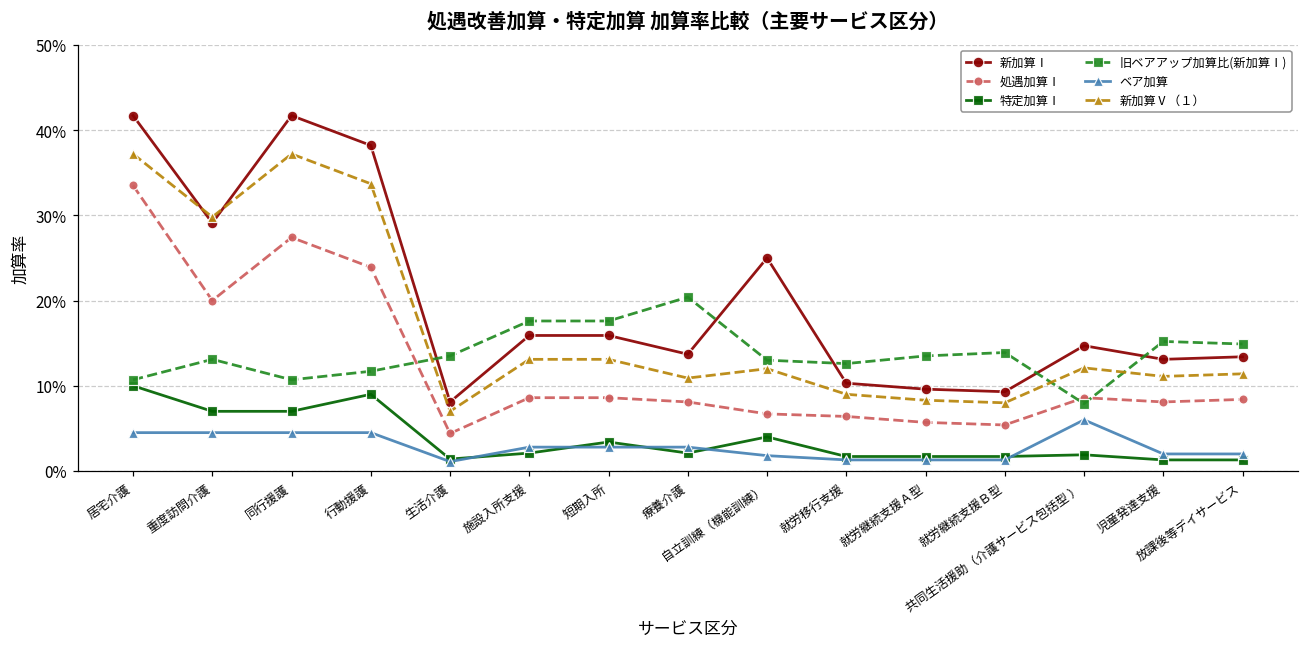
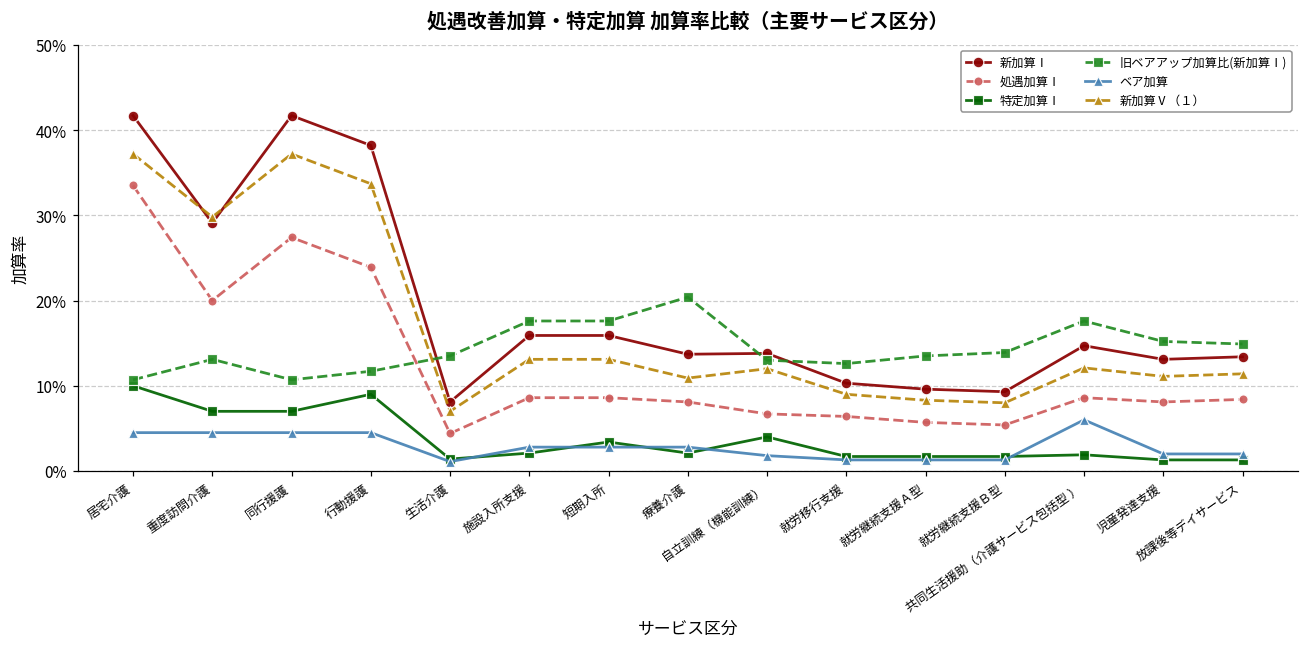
  {
    "新加算Ⅰ": {
      "居宅介護": "42%",
      "重度訪問介護": "29%",
      "同行援護": "42%",
      "行動援護": "38%",
      "生活介護": "8%",
      "施設入所支援": "16%",
      "短期入所": "16%",
      "療養介護": "14%",
-     "自立訓練（機能訓練）": "25%",
+     "自立訓練（機能訓練）": "14%",
      "就労移行支援": "10%",
      "就労継続支援Ａ型": "10%",
      "就労継続支援Ｂ型": "9%",
      "共同生活援助（介護サービス包括型 ）": "15%",
      "児童発達支援": "13%",
      "放課後等デイサービス": "13%"
    },
    "処遇加算Ⅰ": {
      "居宅介護": "34%",
      "重度訪問介護": "20%",
      "同行援護": "27%",
      "行動援護": "24%",
      "生活介護": "4%",
      "施設入所支援": "9%",
      "短期入所": "9%",
      "療養介護": "8%",
      "自立訓練（機能訓練）": "7%",
      "就労移行支援": "6%",
      "就労継続支援Ａ型": "6%",
      "就労継続支援Ｂ型": "5%",
      "共同生活援助（介護サービス包括型 ）": "9%",
      "児童発達支援": "8%",
      "放課後等デイサービス": "8%"
    },
    "特定加算Ⅰ": {
      "居宅介護": "10%",
      "重度訪問介護": "7%",
      "同行援護": "7%",
      "行動援護": "9%",
      "施設入所支援": "2%",
      "短期入所": "3%",
      "療養介護": "2%",
      "自立訓練（機能訓練）": "4%",
      "就労移行支援": "2%",
      "就労継続支援Ａ型": "2%",
      "就労継続支援Ｂ型": "2%",
      "共同生活援助（介護サービス包括型 ）": "2%",
      "児童発達支援": "1%",
      "放課後等デイサービス": "1%"
    },
    "旧ベアアップ加算比(新加算Ⅰ)": {
      "居宅介護": "11%",
      "重度訪問介護": "13%",
      "同行援護": "11%",
      "行動援護": "12%",
      "生活介護": "14%",
      "施設入所支援": "18%",
      "短期入所": "18%",
      "療養介護": "20%",
      "自立訓練（機能訓練）": "13%",
      "就労移行支援": "13%",
      "就労継続支援Ａ型": "14%",
      "就労継続支援Ｂ型": "14%",
-     "共同生活援助（介護サービス包括型 ）": "8%",
+     "共同生活援助（介護サービス包括型 ）": "18%",
      "児童発達支援": "15%",
      "放課後等デイサービス": "15%"
    },
    "ベア加算": {
      "居宅介護": "5%",
      "重度訪問介護": "5%",
      "同行援護": "5%",
      "行動援護": "5%",
      "施設入所支援": "3%",
      "短期入所": "3%",
      "療養介護": "3%",
      "自立訓練（機能訓練）": "2%",
      "就労移行支援": "1%",
      "就労継続支援Ａ型": "1%",
      "就労継続支援Ｂ型": "1%",
      "共同生活援助（介護サービス包括型 ）": "6%",
      "児童発達支援": "2%",
      "放課後等デイサービス": "2%"
    },
    "新加算Ⅴ（１）": {
      "居宅介護": "37%",
      "重度訪問介護": "30%",
      "同行援護": "37%",
      "行動援護": "34%",
      "生活介護": "7%",
      "施設入所支援": "13%",
      "短期入所": "13%",
      "療養介護": "11%",
      "自立訓練（機能訓練）": "12%",
      "就労移行支援": "9%",
      "就労継続支援Ａ型": "8%",
      "就労継続支援Ｂ型": "8%",
      "共同生活援助（介護サービス包括型 ）": "12%",
      "児童発達支援": "11%",
      "放課後等デイサービス": "11%"
    }
  }
